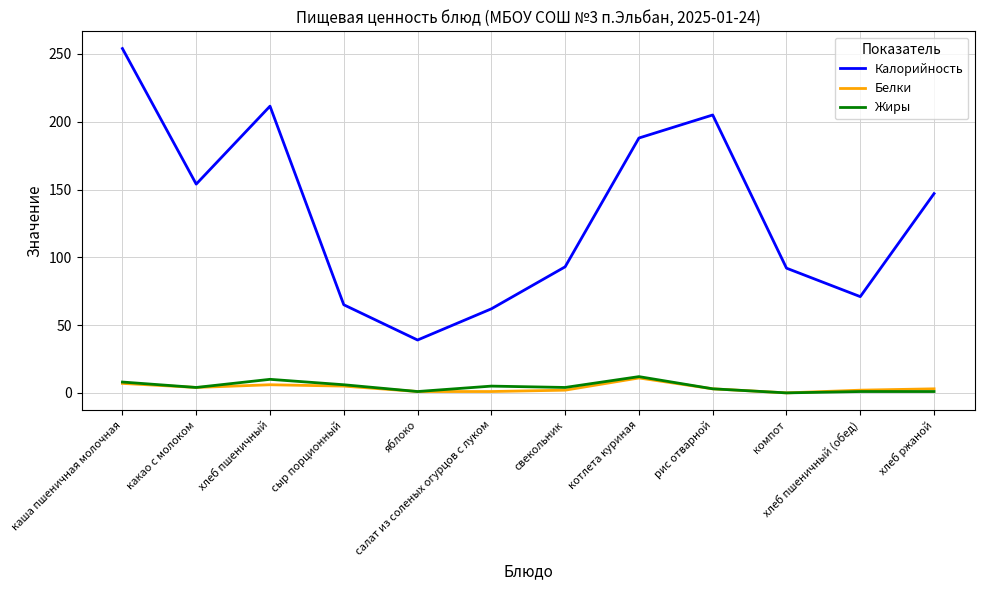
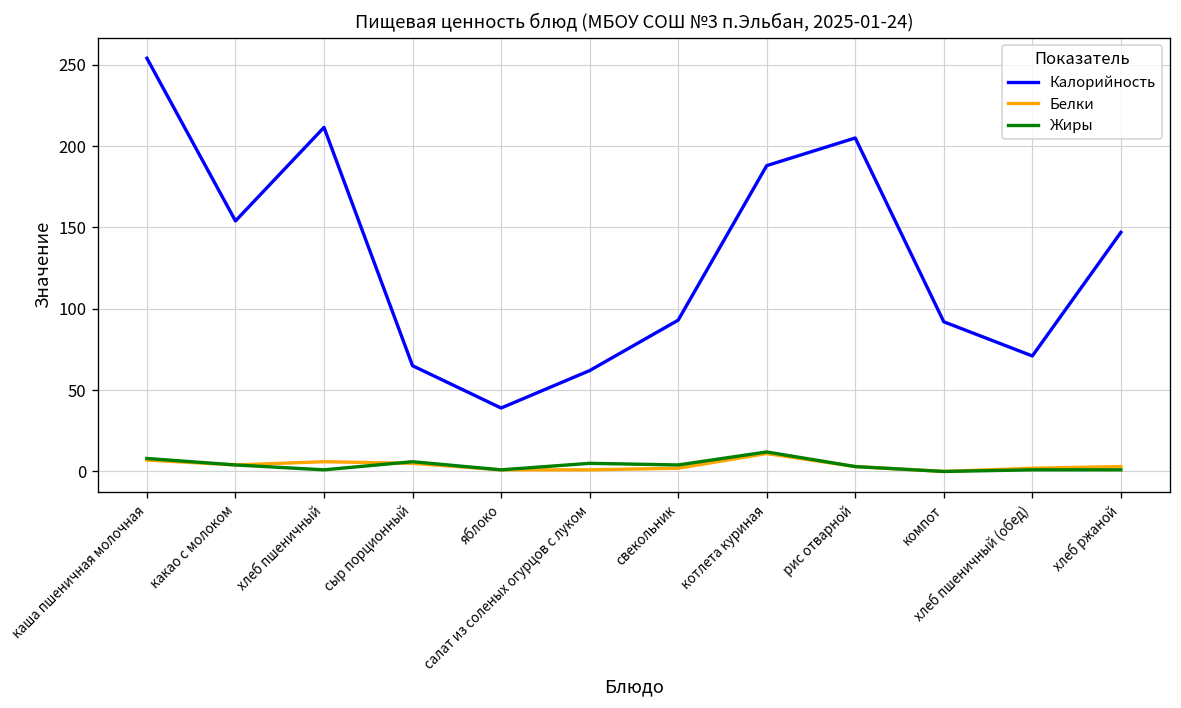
  {
    "Калорийность": {
      "каша пшеничная молочная": 254,
      "какао с молоком": 154,
      "хлеб пшеничный": 212,
      "сыр порционный": 65,
      "яблоко": 39,
      "салат из соленых огурцов с луком": 62,
      "свекольник": 93,
      "котлета куриная": 188,
      "рис отварной": 205,
      "компот": 92,
      "хлеб пшеничный (обед)": 71,
      "хлеб ржаной": 147
    },
    "Белки": {
      "хлеб пшеничный": 6,
      "салат из соленых огурцов с луком": 1,
      "свекольник": 2,
      "хлеб ржаной": 3
    },
    "Жиры": {
-     "хлеб пшеничный": 10,
+     "хлеб пшеничный": 1,
      "салат из соленых огурцов с луком": 5,
      "свекольник": 4,
      "хлеб ржаной": 1
    }
  }
